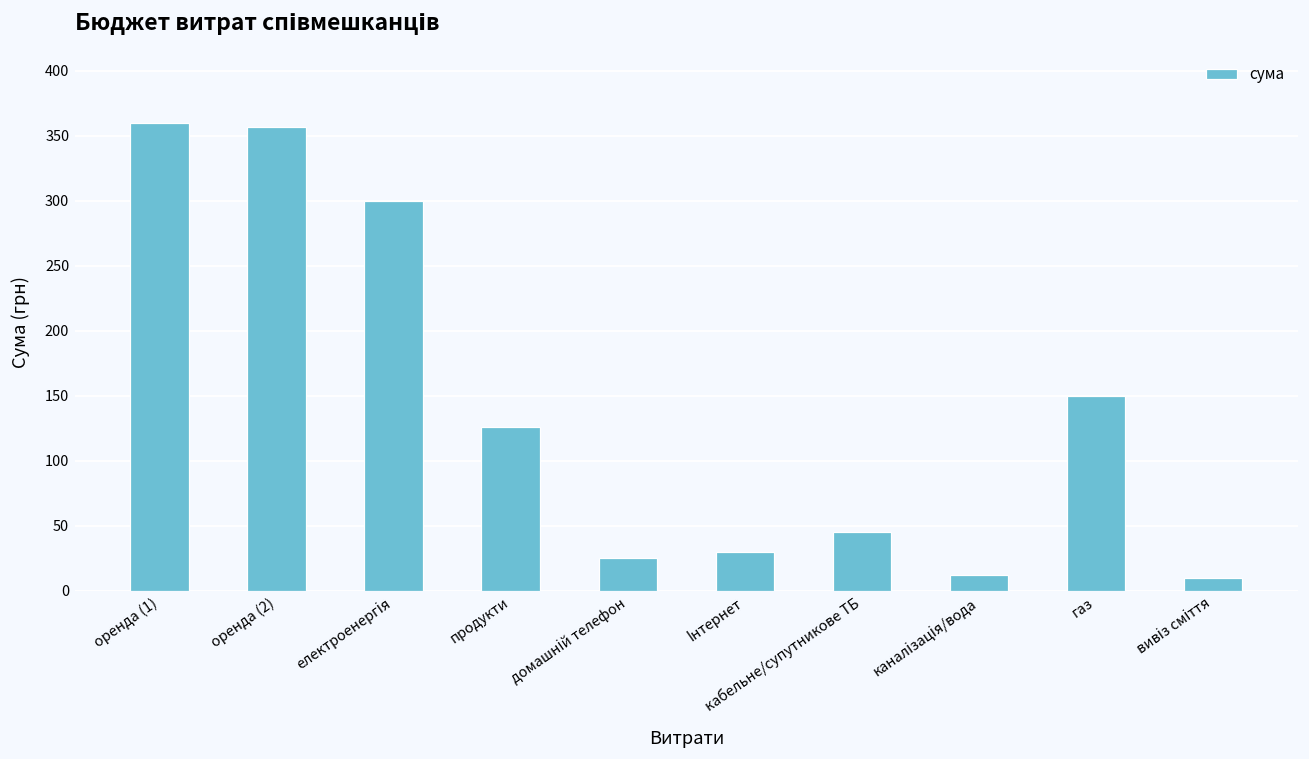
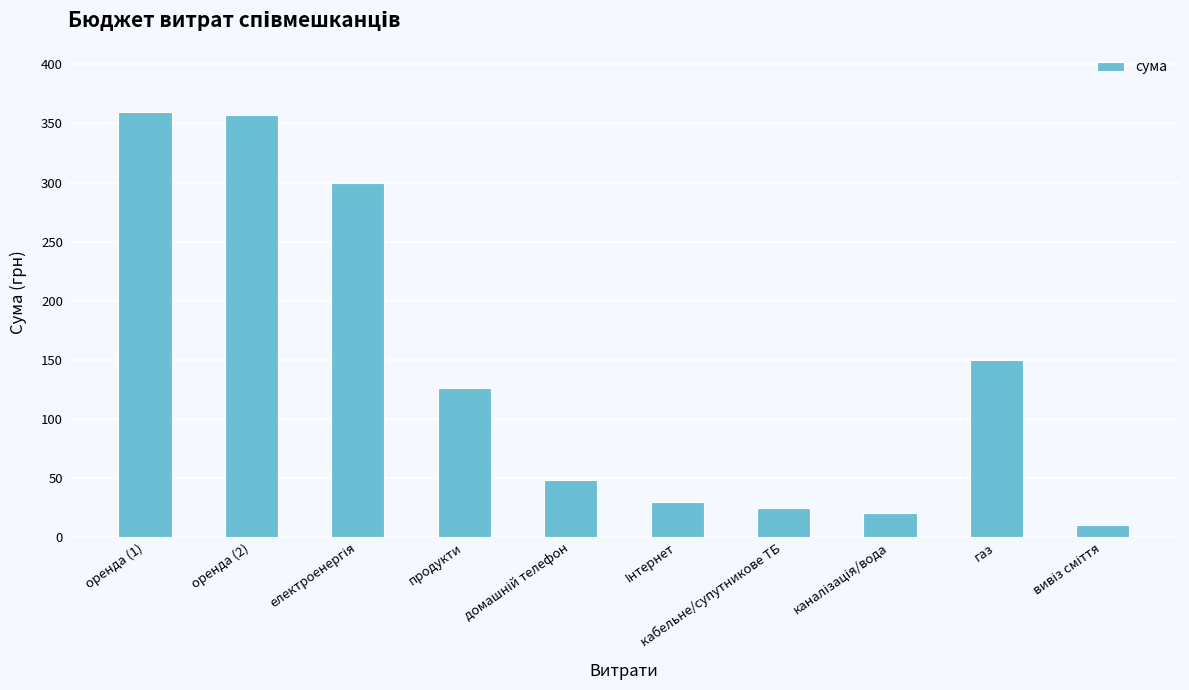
  {
    "оренда (1)": 360,
    "оренда (2)": 357,
    "електроенергія": 300,
    "продукти": 126,
-   "домашній телефон": 25,
+   "домашній телефон": 48,
    "Інтернет": 30,
-   "кабельне/супутникове ТБ": 45,
-   "каналізація/вода": 12,
+   "кабельне/супутникове ТБ": 25,
+   "каналізація/вода": 20,
    "газ": 150,
    "вивіз сміття": 10
  }
